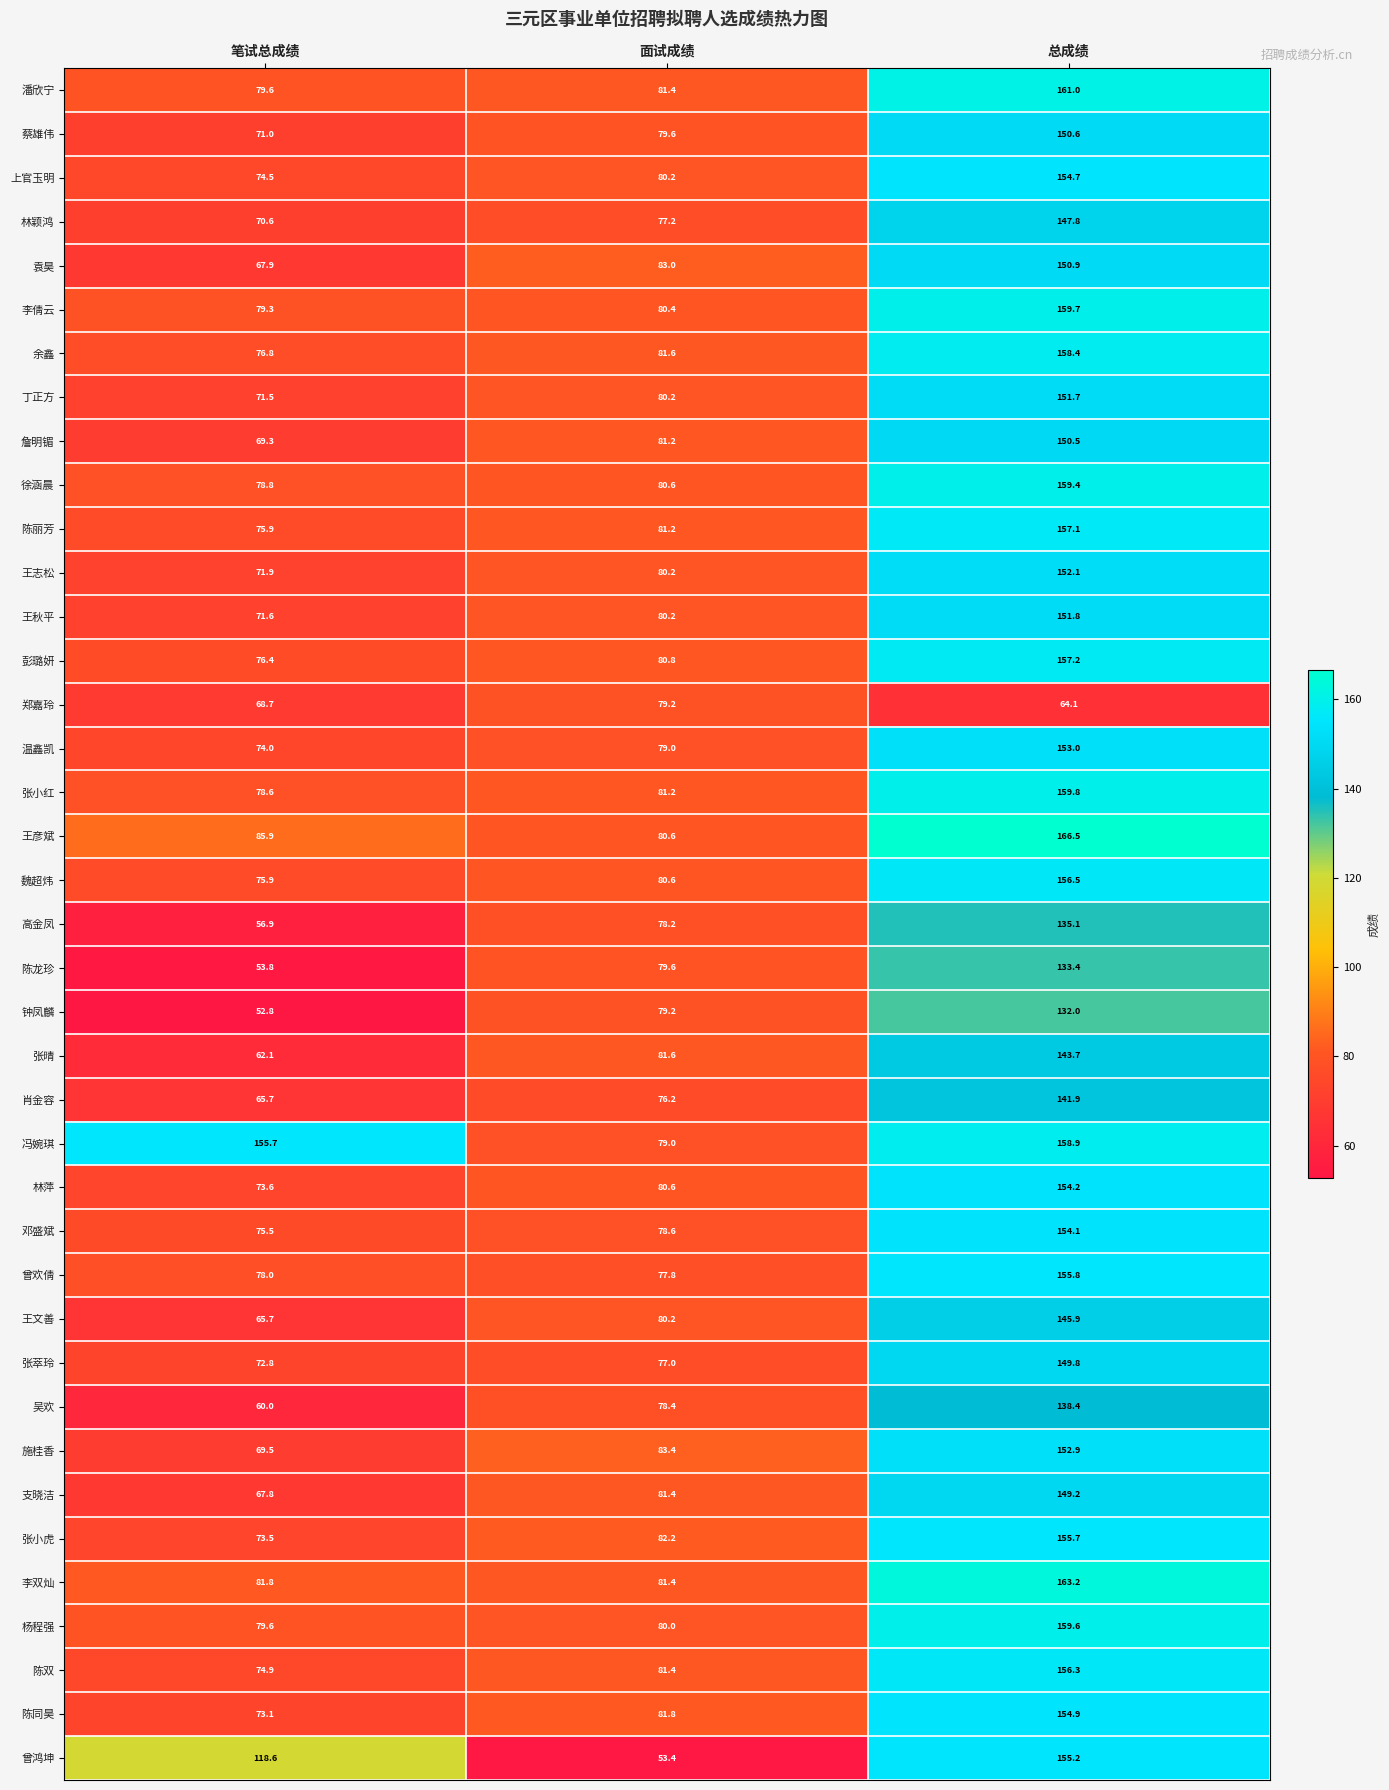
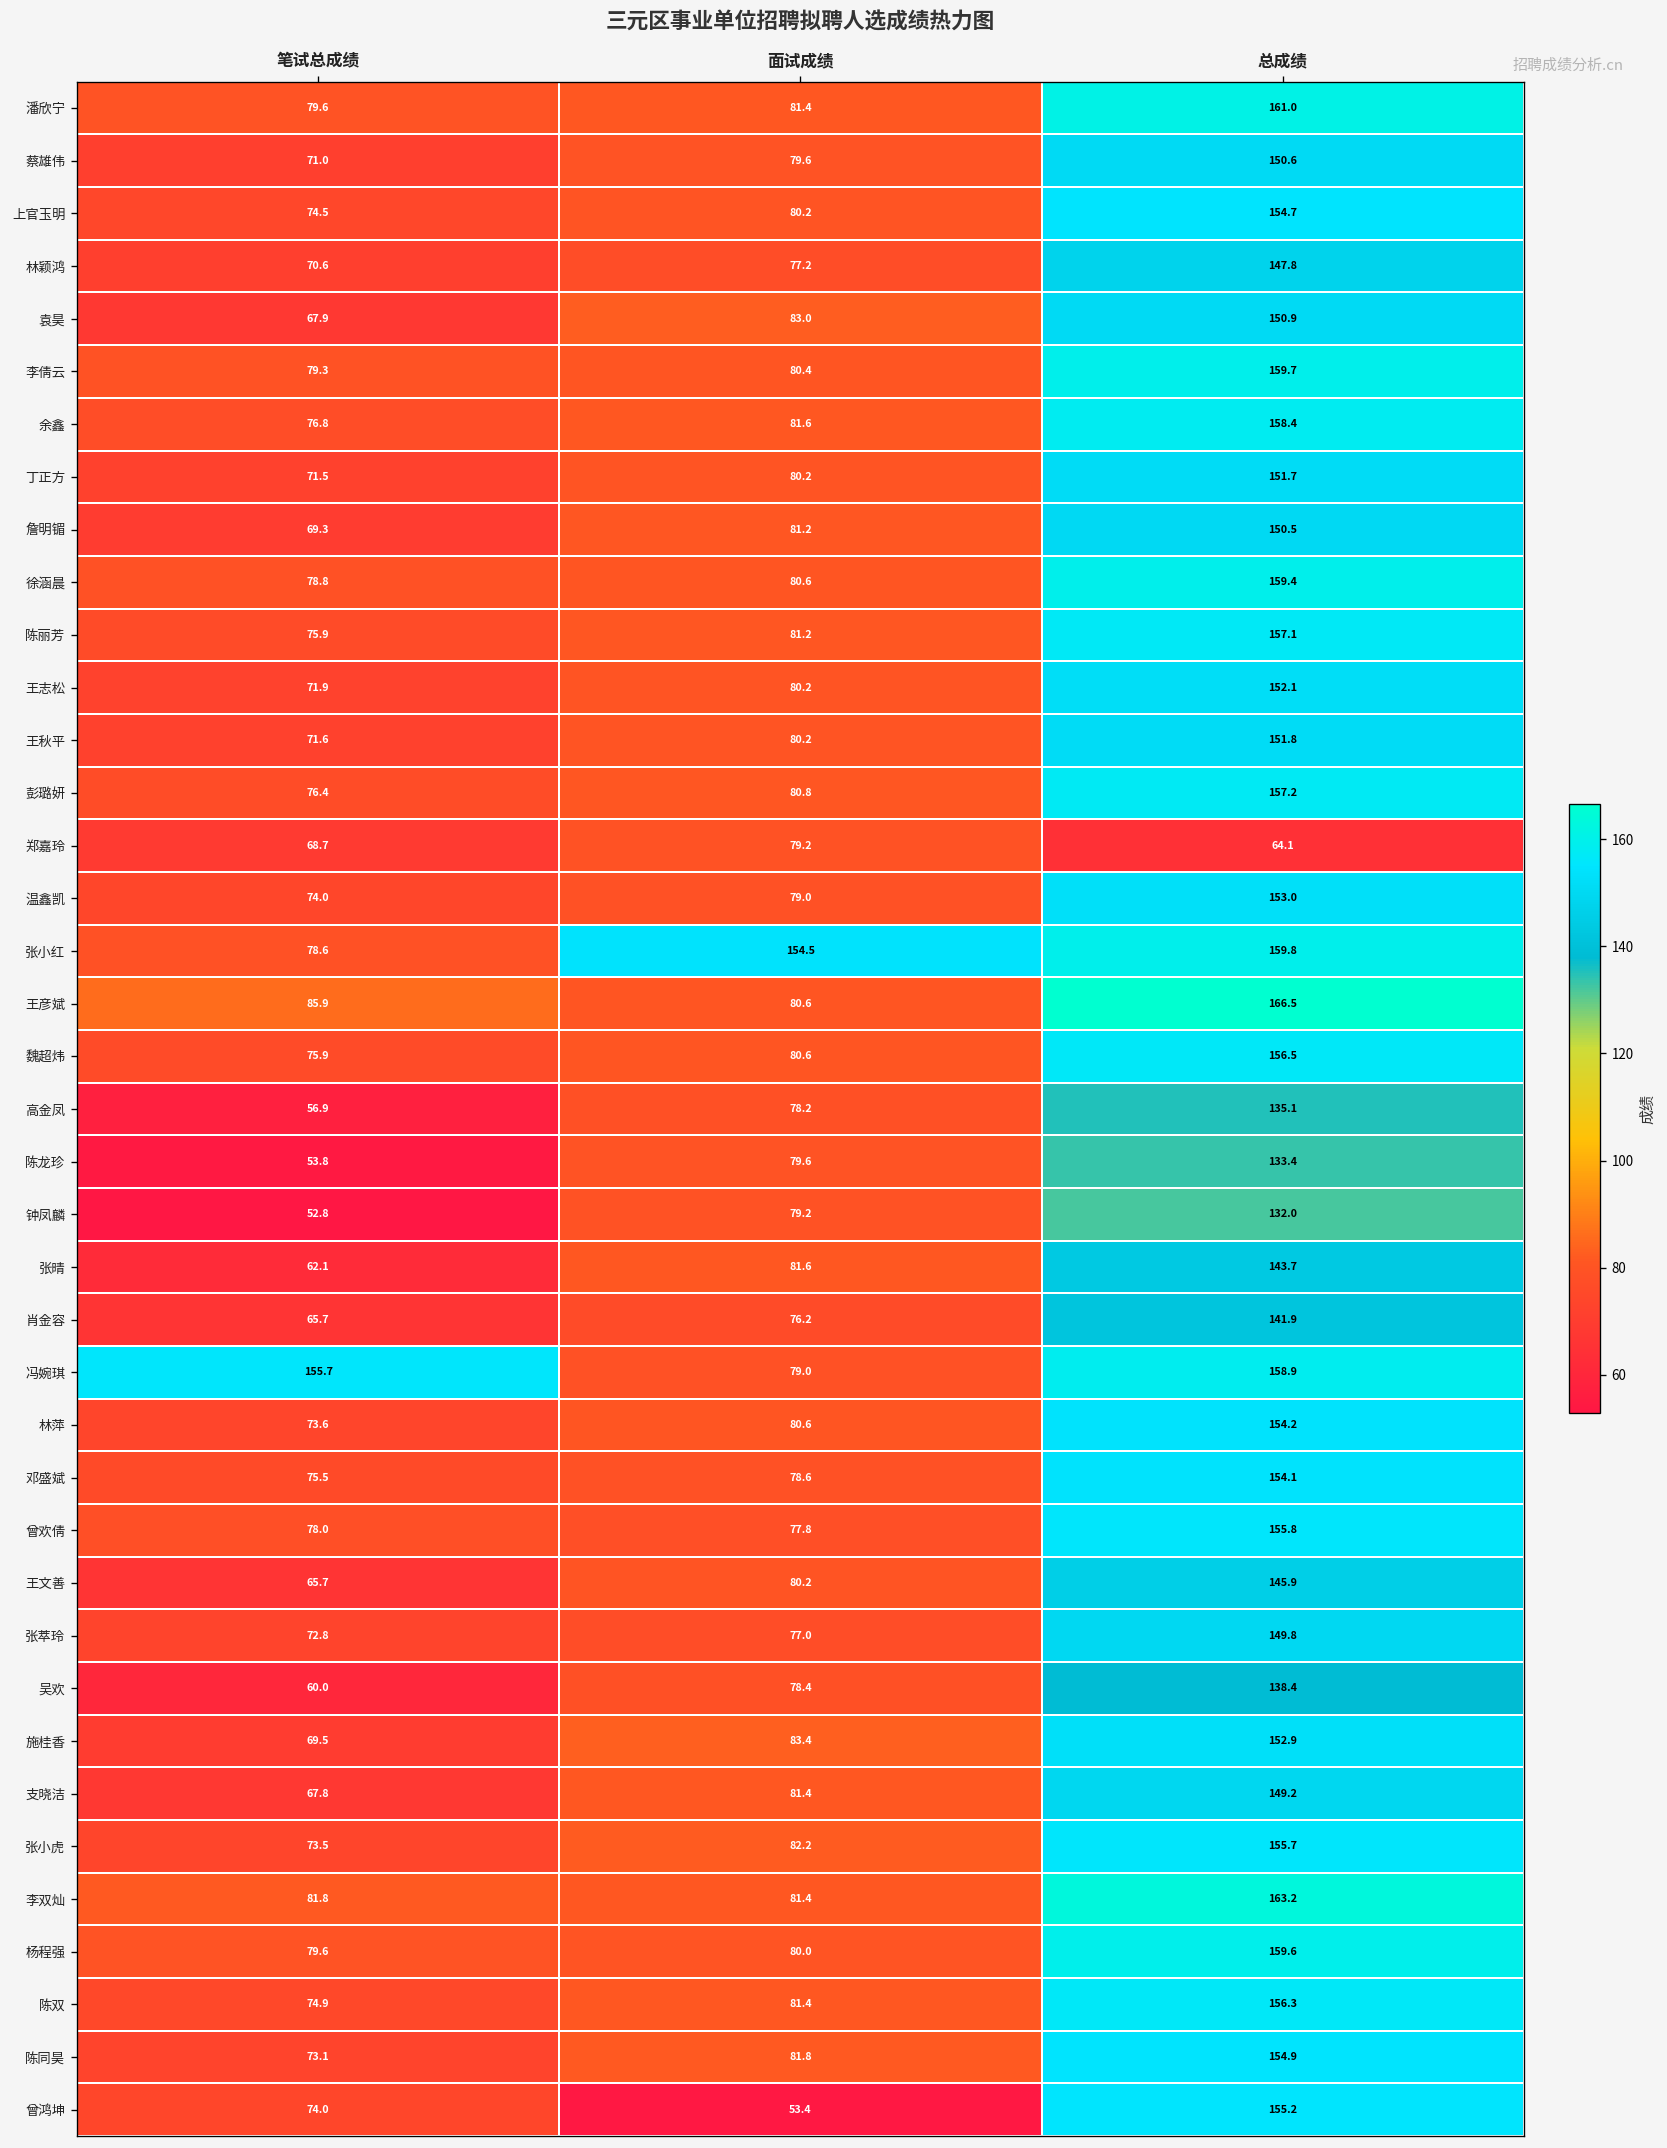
  {
    "潘欣宁": {
      "笔试总成绩": 79.6,
      "面试成绩": 81.4,
      "总成绩": 161.0
    },
    "蔡雄伟": {
      "笔试总成绩": 71.0,
      "面试成绩": 79.6,
      "总成绩": 150.6
    },
    "上官玉明": {
      "笔试总成绩": 74.5,
      "面试成绩": 80.2,
      "总成绩": 154.7
    },
    "林颖鸿": {
      "笔试总成绩": 70.6,
      "面试成绩": 77.2,
      "总成绩": 147.8
    },
    "袁昊": {
      "笔试总成绩": 67.9,
      "面试成绩": 83.0,
      "总成绩": 150.9
    },
    "李倩云": {
      "笔试总成绩": 79.3,
      "面试成绩": 80.4,
      "总成绩": 159.7
    },
    "余鑫": {
      "笔试总成绩": 76.8,
      "面试成绩": 81.6,
      "总成绩": 158.4
    },
    "丁正方": {
      "笔试总成绩": 71.5,
      "面试成绩": 80.2,
      "总成绩": 151.7
    },
    "詹明镅": {
      "笔试总成绩": 69.3,
      "面试成绩": 81.2,
      "总成绩": 150.5
    },
    "徐涵晨": {
      "笔试总成绩": 78.8,
      "面试成绩": 80.6,
      "总成绩": 159.4
    },
    "陈丽芳": {
      "笔试总成绩": 75.9,
      "面试成绩": 81.2,
      "总成绩": 157.1
    },
    "王志松": {
      "笔试总成绩": 71.9,
      "面试成绩": 80.2,
      "总成绩": 152.1
    },
    "王秋平": {
      "笔试总成绩": 71.6,
      "面试成绩": 80.2,
      "总成绩": 151.8
    },
    "彭璐妍": {
      "笔试总成绩": 76.4,
      "面试成绩": 80.8,
      "总成绩": 157.2
    },
    "郑嘉玲": {
      "笔试总成绩": 68.7,
      "面试成绩": 79.2,
      "总成绩": 64.1
    },
    "温鑫凯": {
      "笔试总成绩": 74.0,
      "面试成绩": 79.0,
      "总成绩": 153.0
    },
    "张小红": {
      "笔试总成绩": 78.6,
-     "面试成绩": 81.2,
+     "面试成绩": 154.5,
      "总成绩": 159.8
    },
    "王彦斌": {
      "笔试总成绩": 85.9,
      "面试成绩": 80.6,
      "总成绩": 166.5
    },
    "魏超炜": {
      "笔试总成绩": 75.9,
      "面试成绩": 80.6,
      "总成绩": 156.5
    },
    "高金凤": {
      "笔试总成绩": 56.9,
      "面试成绩": 78.2,
      "总成绩": 135.1
    },
    "陈龙珍": {
      "笔试总成绩": 53.8,
      "面试成绩": 79.6,
      "总成绩": 133.4
    },
    "钟凤麟": {
      "笔试总成绩": 52.8,
      "面试成绩": 79.2,
      "总成绩": 132.0
    },
    "张晴": {
      "笔试总成绩": 62.1,
      "面试成绩": 81.6,
      "总成绩": 143.7
    },
    "肖金容": {
      "笔试总成绩": 65.7,
      "面试成绩": 76.2,
      "总成绩": 141.9
    },
    "冯婉琪": {
      "笔试总成绩": 155.7,
      "面试成绩": 79.0,
      "总成绩": 158.9
    },
    "林萍": {
      "笔试总成绩": 73.6,
      "面试成绩": 80.6,
      "总成绩": 154.2
    },
    "邓盛斌": {
      "笔试总成绩": 75.5,
      "面试成绩": 78.6,
      "总成绩": 154.1
    },
    "曾欢倩": {
      "笔试总成绩": 78.0,
      "面试成绩": 77.8,
      "总成绩": 155.8
    },
    "王文善": {
      "笔试总成绩": 65.7,
      "面试成绩": 80.2,
      "总成绩": 145.9
    },
    "张萃玲": {
      "笔试总成绩": 72.8,
      "面试成绩": 77.0,
      "总成绩": 149.8
    },
    "吴欢": {
      "笔试总成绩": 60.0,
      "面试成绩": 78.4,
      "总成绩": 138.4
    },
    "施桂香": {
      "笔试总成绩": 69.5,
      "面试成绩": 83.4,
      "总成绩": 152.9
    },
    "支晓洁": {
      "笔试总成绩": 67.8,
      "面试成绩": 81.4,
      "总成绩": 149.2
    },
    "张小虎": {
      "笔试总成绩": 73.5,
      "面试成绩": 82.2,
      "总成绩": 155.7
    },
    "李双灿": {
      "笔试总成绩": 81.8,
      "面试成绩": 81.4,
      "总成绩": 163.2
    },
    "杨程强": {
      "笔试总成绩": 79.6,
      "面试成绩": 80.0,
      "总成绩": 159.6
    },
    "陈双": {
      "笔试总成绩": 74.9,
      "面试成绩": 81.4,
      "总成绩": 156.3
    },
    "陈同昊": {
      "笔试总成绩": 73.1,
      "面试成绩": 81.8,
      "总成绩": 154.9
    },
    "曾鸿坤": {
-     "笔试总成绩": 118.6,
+     "笔试总成绩": 74.0,
      "面试成绩": 53.4,
      "总成绩": 155.2
    }
  }
